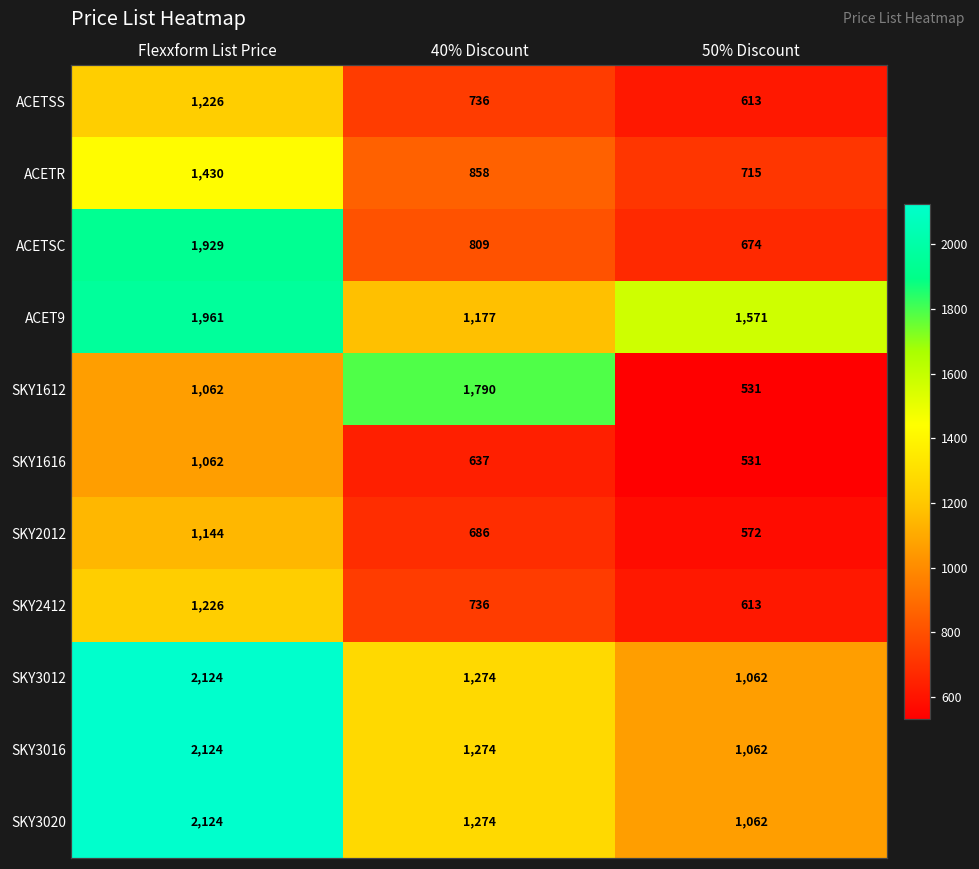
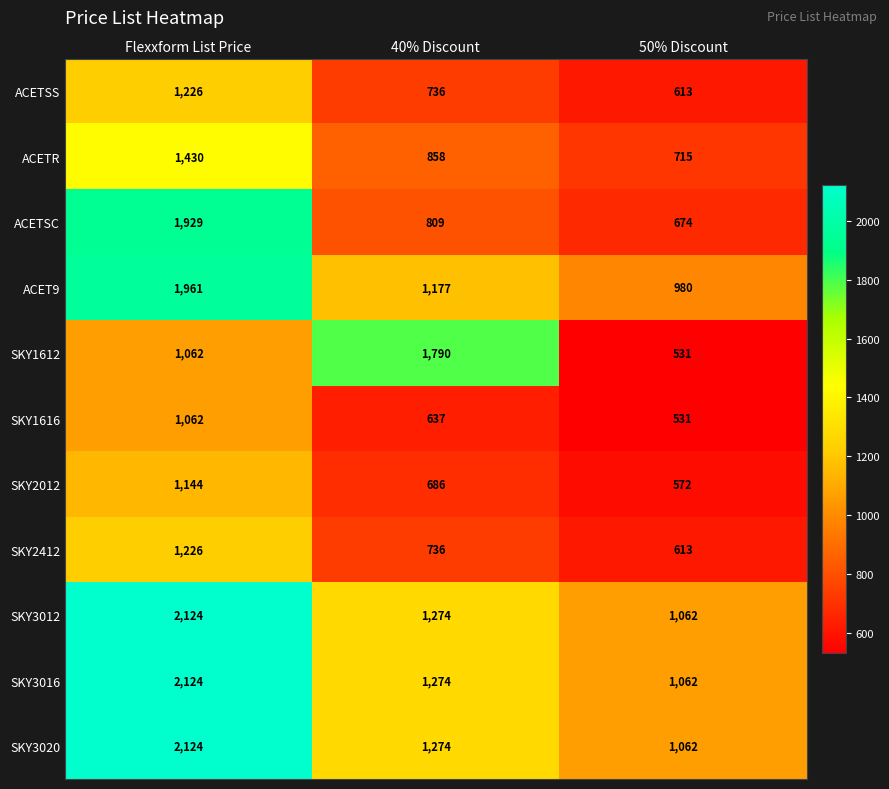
  {
    "ACETSS": {
      "Flexxform List Price": "1,226",
      "40% Discount": "736",
      "50% Discount": "613"
    },
    "ACETR": {
      "Flexxform List Price": "1,430",
      "40% Discount": "858",
      "50% Discount": "715"
    },
    "ACETSC": {
      "Flexxform List Price": "1,929",
      "40% Discount": "809",
      "50% Discount": "674"
    },
    "ACET9": {
      "Flexxform List Price": "1,961",
      "40% Discount": "1,177",
-     "50% Discount": "1,571"
+     "50% Discount": "980"
    },
    "SKY1612": {
      "Flexxform List Price": "1,062",
      "40% Discount": "1,790",
      "50% Discount": "531"
    },
    "SKY1616": {
      "Flexxform List Price": "1,062",
      "40% Discount": "637",
      "50% Discount": "531"
    },
    "SKY2012": {
      "Flexxform List Price": "1,144",
      "40% Discount": "686",
      "50% Discount": "572"
    },
    "SKY2412": {
      "Flexxform List Price": "1,226",
      "40% Discount": "736",
      "50% Discount": "613"
    },
    "SKY3012": {
      "Flexxform List Price": "2,124",
      "40% Discount": "1,274",
      "50% Discount": "1,062"
    },
    "SKY3016": {
      "Flexxform List Price": "2,124",
      "40% Discount": "1,274",
      "50% Discount": "1,062"
    },
    "SKY3020": {
      "Flexxform List Price": "2,124",
      "40% Discount": "1,274",
      "50% Discount": "1,062"
    }
  }
